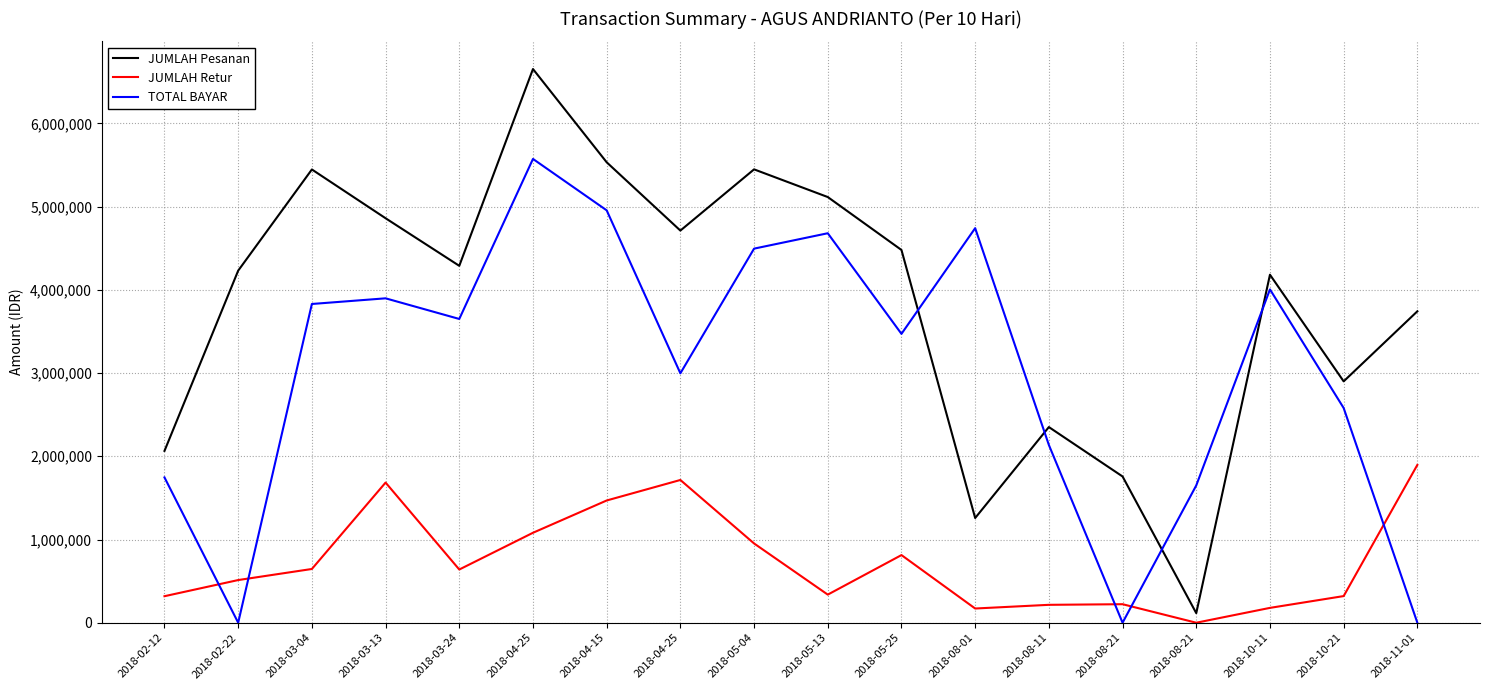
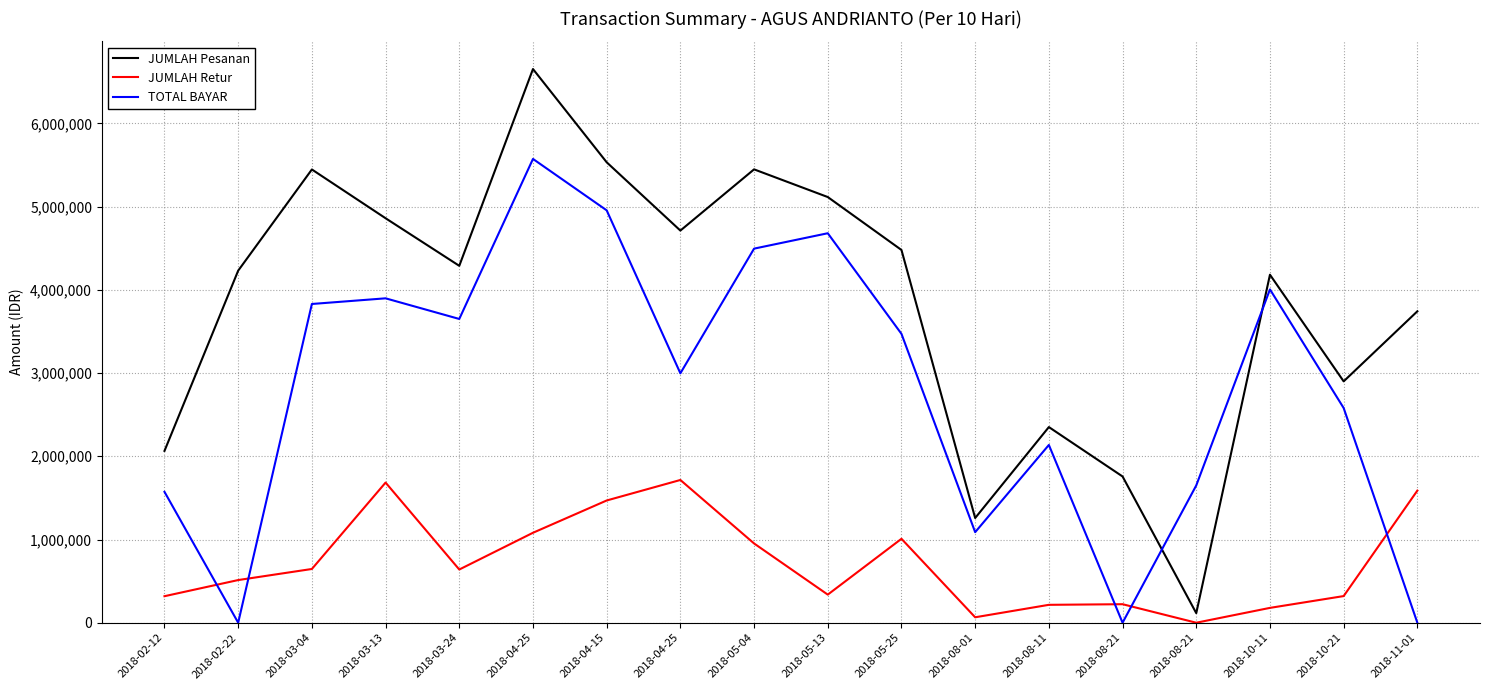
  {
    "JUMLAH Pesanan": {
      "2018-02-12": "2,100,000",
      "2018-02-22": "4,200,000",
      "2018-03-04": "5,400,000",
      "2018-03-13": "4,900,000",
      "2018-03-24": "4,300,000",
      "2018-04-15": "5,500,000",
      "2018-05-04": "5,400,000",
      "2018-05-13": "5,100,000",
      "2018-05-25": "4,500,000",
      "2018-08-01": "1,300,000",
      "2018-08-11": "2,400,000",
      "2018-10-11": "4,200,000",
      "2018-10-21": "2,900,000",
      "2018-11-01": "3,700,000"
    },
    "JUMLAH Retur": {
      "2018-02-12": "300,000",
      "2018-02-22": "500,000",
      "2018-03-04": "600,000",
      "2018-03-13": "1,700,000",
      "2018-03-24": "600,000",
      "2018-04-15": "1,500,000",
      "2018-05-04": "1,000,000",
      "2018-05-13": "300,000",
-     "2018-05-25": "800,000",
-     "2018-08-01": "200,000",
+     "2018-05-25": "1,000,000",
+     "2018-08-01": "100,000",
      "2018-08-11": "200,000",
      "2018-10-11": "200,000",
      "2018-10-21": "300,000",
-     "2018-11-01": "1,900,000"
+     "2018-11-01": "1,600,000"
    },
    "TOTAL BAYAR": {
-     "2018-02-12": "1,700,000",
+     "2018-02-12": "1,600,000",
      "2018-02-22": "0",
      "2018-03-04": "3,800,000",
      "2018-03-13": "3,900,000",
      "2018-03-24": "3,700,000",
      "2018-04-15": "5,000,000",
      "2018-05-04": "4,500,000",
      "2018-05-13": "4,700,000",
      "2018-05-25": "3,500,000",
-     "2018-08-01": "4,700,000",
+     "2018-08-01": "1,100,000",
      "2018-08-11": "2,100,000",
      "2018-10-11": "4,000,000",
      "2018-10-21": "2,600,000",
      "2018-11-01": "0"
    }
  }
